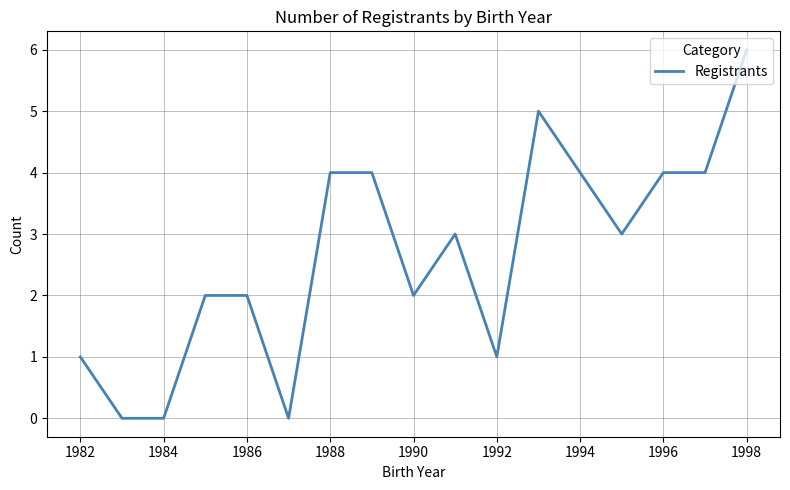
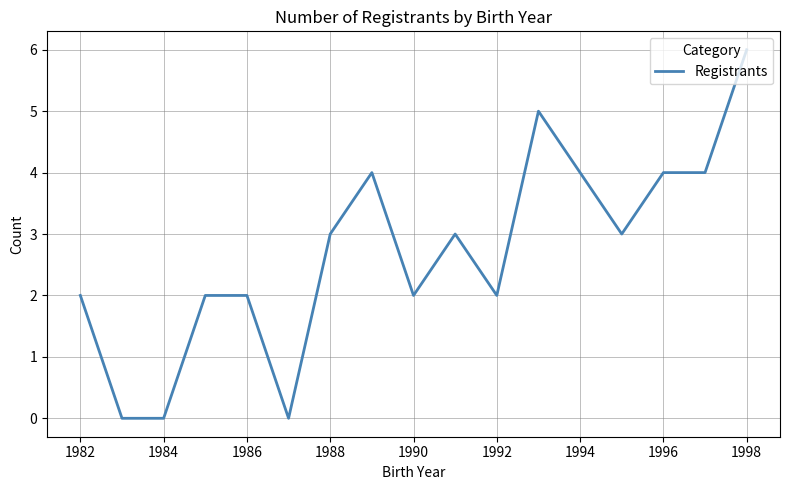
  {
-   "1982": 1,
+   "1982": 2,
    "1984": 0,
    "1986": 2,
-   "1988": 4,
+   "1988": 3,
    "1990": 2,
-   "1992": 1,
+   "1992": 2,
    "1994": 4,
    "1996": 4
  }
